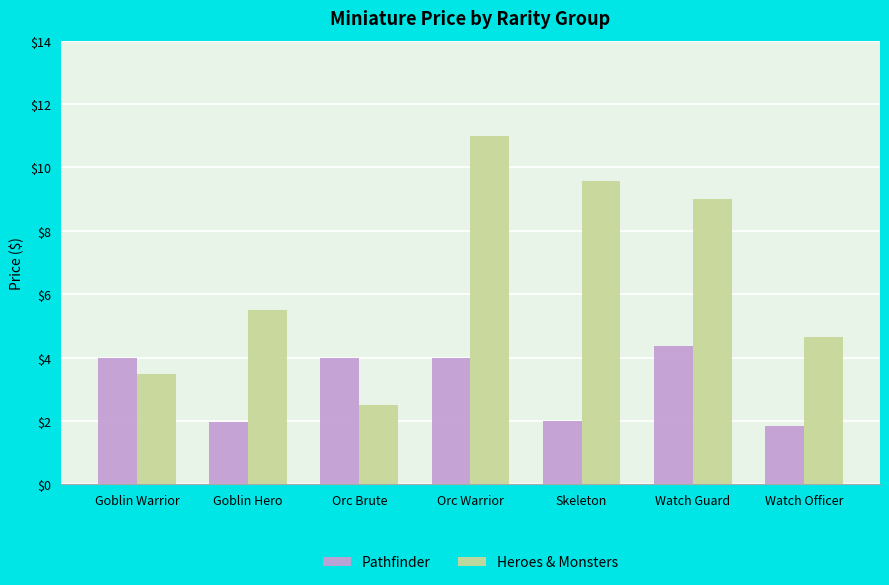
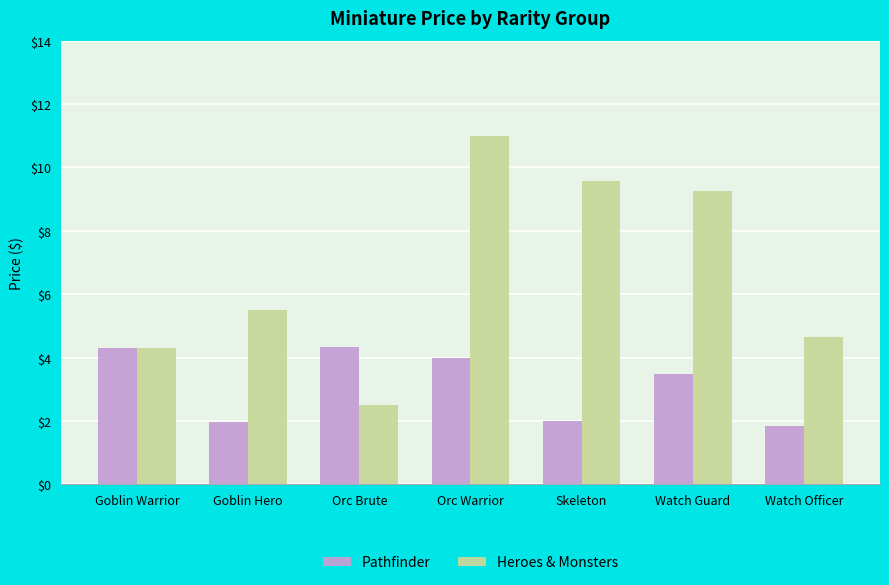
  {
    "Pathfinder": {
-     "Goblin Warrior": "$4.0",
+     "Goblin Warrior": "$4.3",
      "Goblin Hero": "$2.0",
-     "Orc Brute": "$4.0",
+     "Orc Brute": "$4.3",
      "Orc Warrior": "$4.0",
      "Skeleton": "$2.0",
-     "Watch Guard": "$4.4",
+     "Watch Guard": "$3.5",
      "Watch Officer": "$1.8"
    },
    "Heroes & Monsters": {
-     "Goblin Warrior": "$3.5",
+     "Goblin Warrior": "$4.3",
      "Goblin Hero": "$5.5",
      "Orc Brute": "$2.5",
      "Orc Warrior": "$11.0",
      "Skeleton": "$9.6",
-     "Watch Guard": "$9.0",
+     "Watch Guard": "$9.3",
      "Watch Officer": "$4.6"
    }
  }
